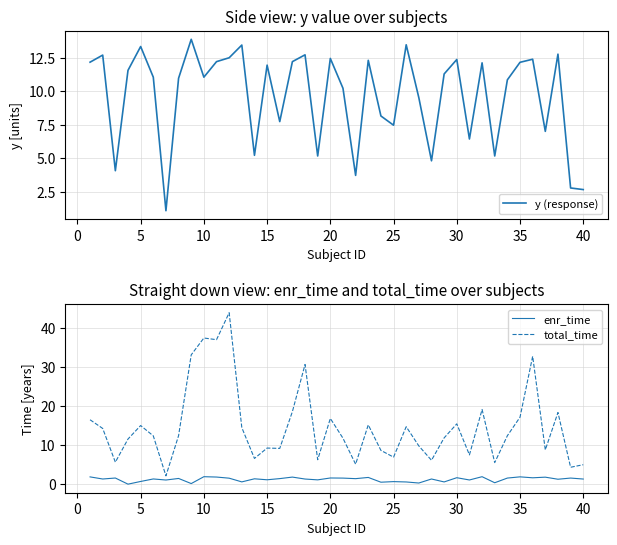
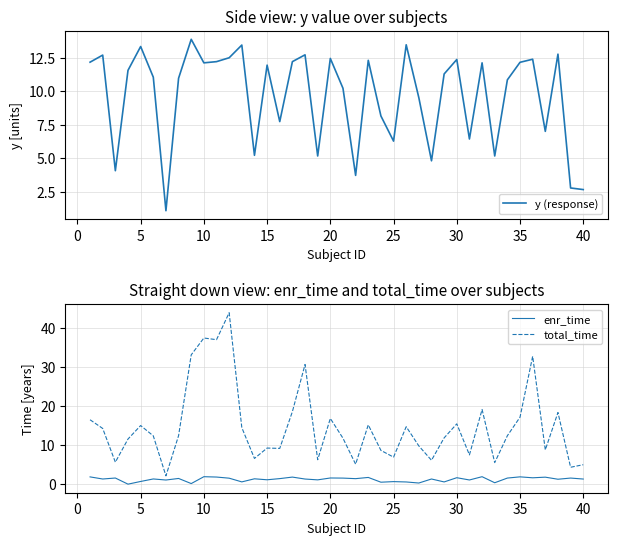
  {
    "Side view: y value over subjects": {
      "5": 13.3,
-     "10": 11.1,
+     "10": 12.1,
      "15": 12.0,
      "20": 12.5,
-     "25": 7.5,
+     "25": 6.3,
      "30": 12.4,
      "35": 12.2,
      "40": 2.7
    }
  }
